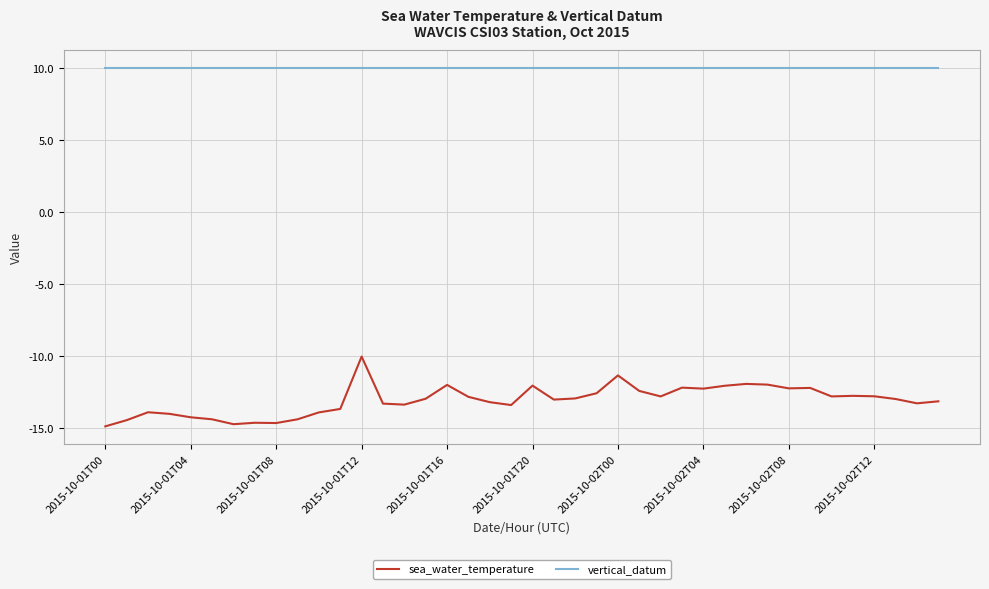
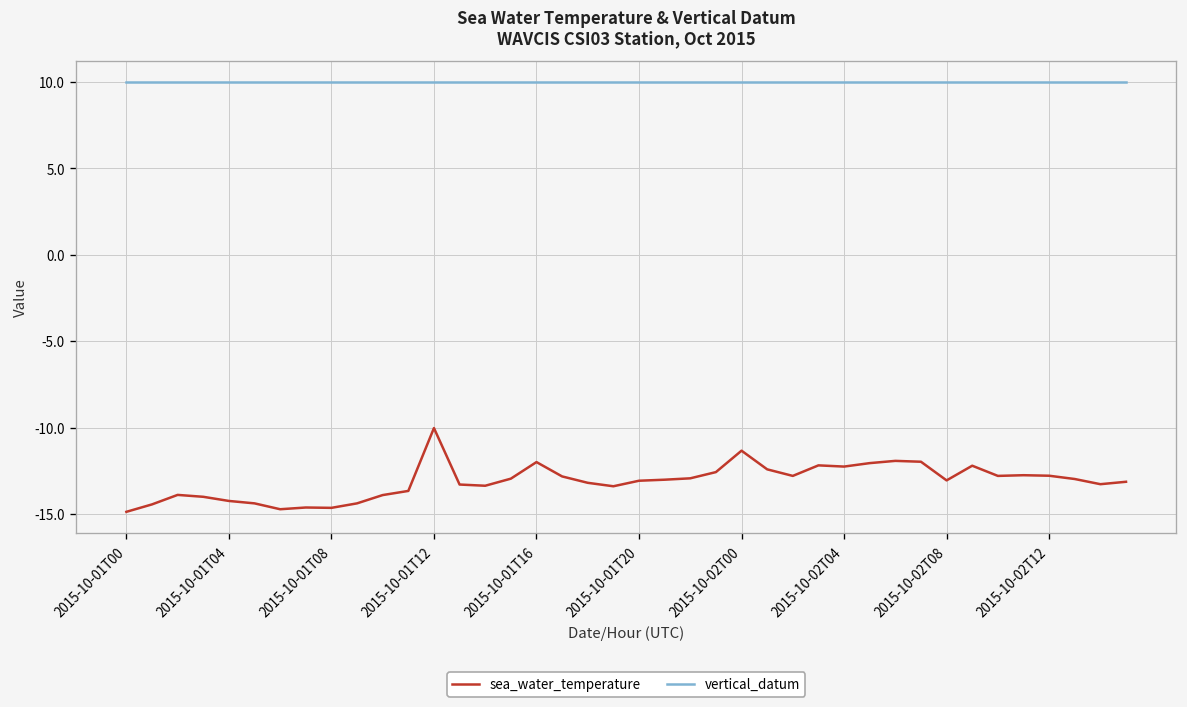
  {
    "sea_water_temperature": {
      "2015-10-01T00": -14.9,
      "2015-10-01T04": -14.3,
      "2015-10-01T08": -14.7,
      "2015-10-01T12": -10.0,
      "2015-10-01T16": -12.0,
-     "2015-10-01T20": -12.1,
+     "2015-10-01T20": -13.1,
      "2015-10-02T00": -11.3,
      "2015-10-02T04": -12.3,
-     "2015-10-02T08": -12.2,
+     "2015-10-02T08": -13.1,
      "2015-10-02T12": -12.8
    },
    "vertical_datum": {
      "2015-10-01T00": 10.0,
      "2015-10-01T04": 10.0,
      "2015-10-01T08": 10.0,
      "2015-10-01T12": 10.0,
      "2015-10-01T16": 10.0,
      "2015-10-01T20": 10.0,
      "2015-10-02T00": 10.0,
      "2015-10-02T04": 10.0,
      "2015-10-02T08": 10.0,
      "2015-10-02T12": 10.0
    }
  }
